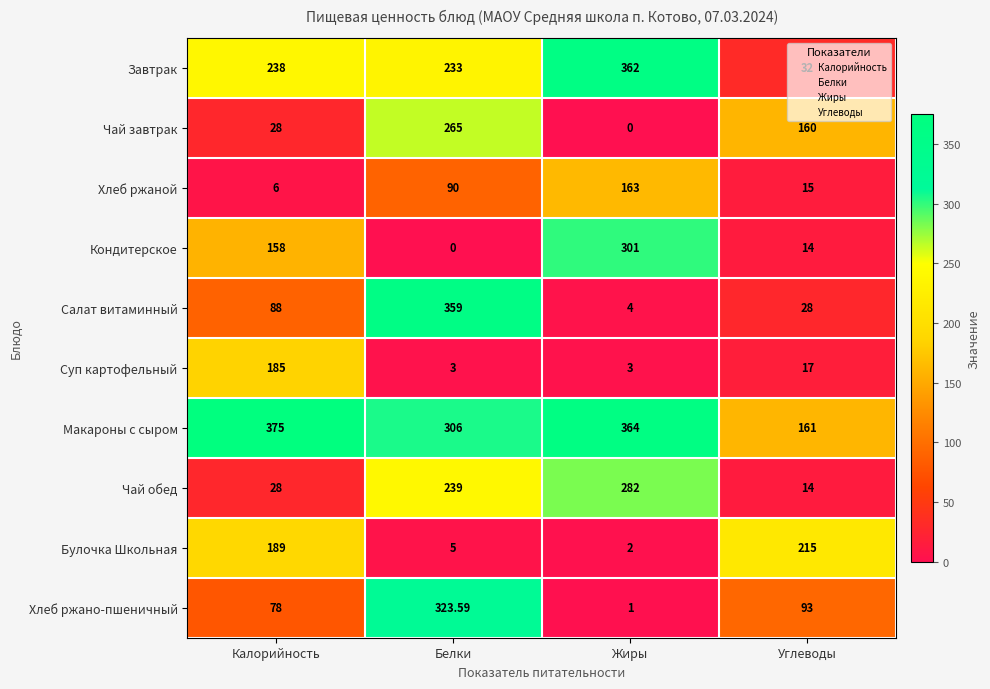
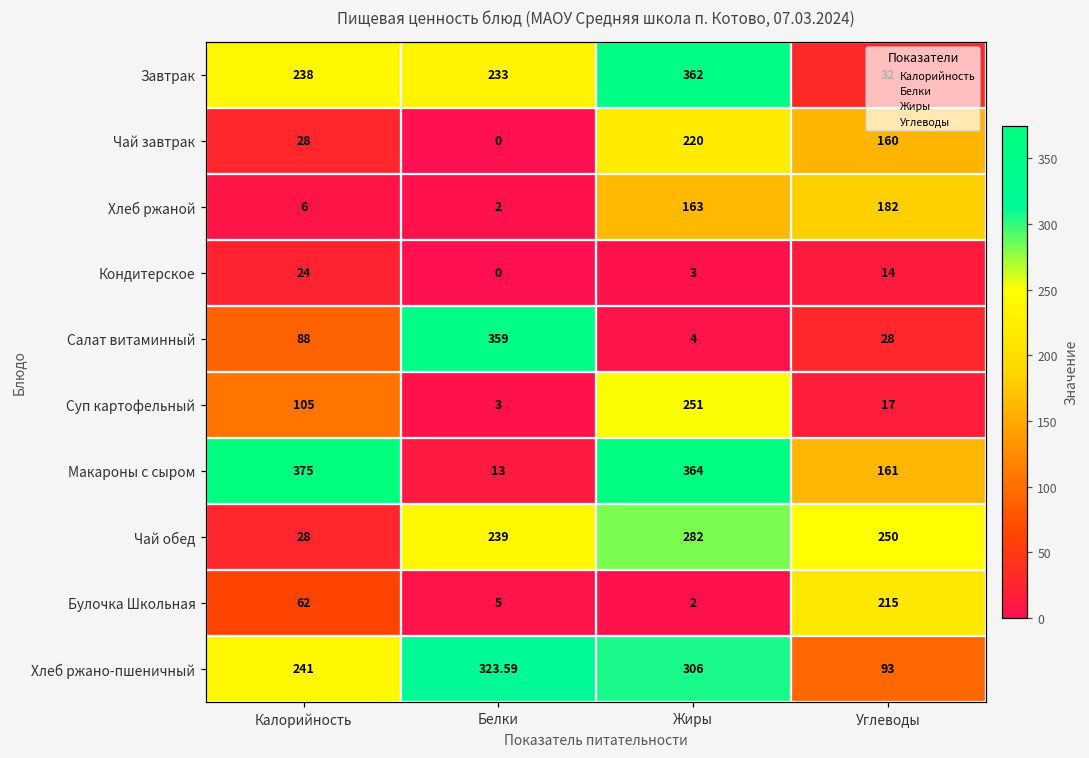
  {
    "Завтрак": {
      "Калорийность": 238,
      "Белки": 233,
      "Жиры": 362
    },
    "Чай завтрак": {
      "Калорийность": 28,
-     "Белки": 265,
-     "Жиры": 0,
+     "Белки": 0,
+     "Жиры": 220,
      "Углеводы": 160
    },
    "Хлеб ржаной": {
      "Калорийность": 6,
-     "Белки": 90,
+     "Белки": 2,
      "Жиры": 163,
-     "Углеводы": 15
+     "Углеводы": 182
    },
    "Кондитерское": {
-     "Калорийность": 158,
+     "Калорийность": 24,
      "Белки": 0,
-     "Жиры": 301,
+     "Жиры": 3,
      "Углеводы": 14
    },
    "Салат витаминный": {
      "Калорийность": 88,
      "Белки": 359,
      "Жиры": 4,
      "Углеводы": 28
    },
    "Суп картофельный": {
-     "Калорийность": 185,
+     "Калорийность": 105,
      "Белки": 3,
-     "Жиры": 3,
+     "Жиры": 251,
      "Углеводы": 17
    },
    "Макароны с сыром": {
      "Калорийность": 375,
-     "Белки": 306,
+     "Белки": 13,
      "Жиры": 364,
      "Углеводы": 161
    },
    "Чай обед": {
      "Калорийность": 28,
      "Белки": 239,
      "Жиры": 282,
-     "Углеводы": 14
+     "Углеводы": 250
    },
    "Булочка Школьная": {
-     "Калорийность": 189,
+     "Калорийность": 62,
      "Белки": 5,
      "Жиры": 2,
      "Углеводы": 215
    },
    "Хлеб ржано-пшеничный": {
-     "Калорийность": 78,
+     "Калорийность": 241,
      "Белки": 323.59,
-     "Жиры": 1,
+     "Жиры": 306,
      "Углеводы": 93
    }
  }
